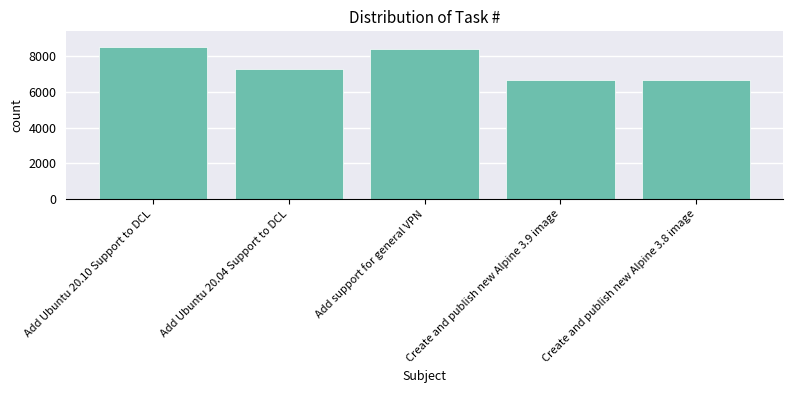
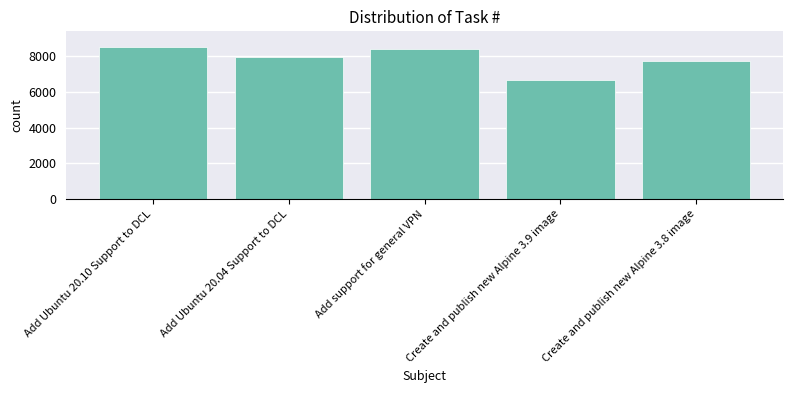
  {
    "Add Ubuntu 20.10 Support to DCL": 8500,
-   "Add Ubuntu 20.04 Support to DCL": 7300,
+   "Add Ubuntu 20.04 Support to DCL": 7900,
    "Add support for general VPN": 8400,
    "Create and publish new Alpine 3.9 image": 6700,
-   "Create and publish new Alpine 3.8 image": 6700
+   "Create and publish new Alpine 3.8 image": 7700
  }
